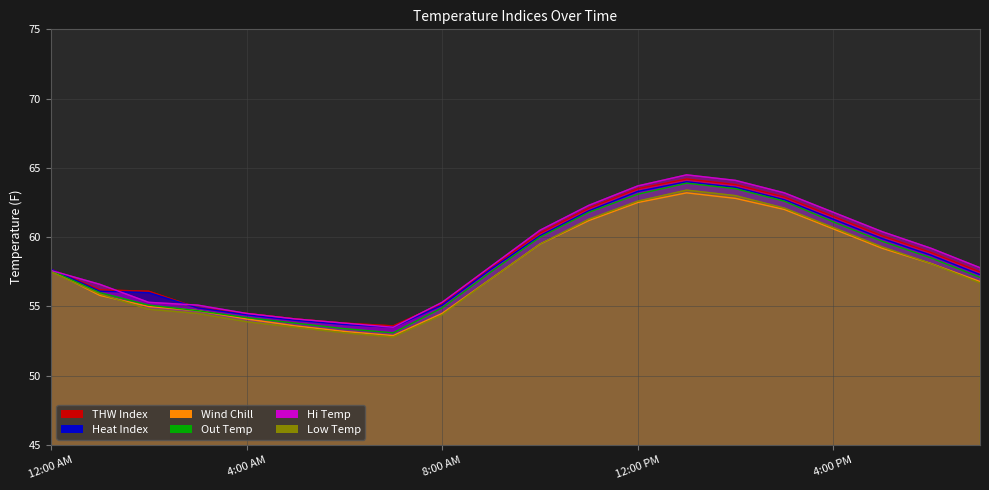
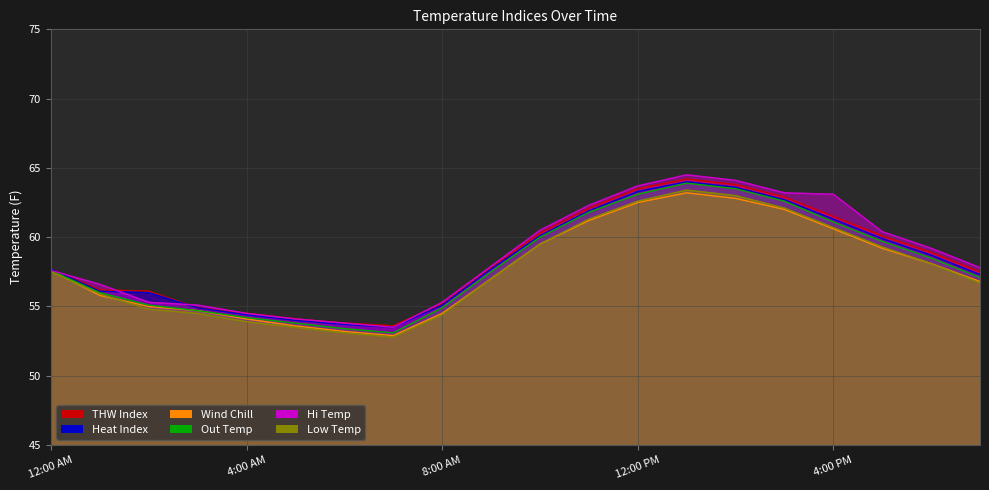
  {
    "THW Index": {
      "12:00 PM": 63.5,
      "4:00 PM": 61.5
    },
    "Heat Index": {
      "12:00 PM": 63.3,
      "4:00 PM": 61.3
    },
    "Out Temp": {
      "8:00 AM": 54.9,
      "12:00 PM": 63.1,
      "4:00 PM": 61.1
    },
    "Hi Temp": {
      "12:00 PM": 63.7,
-     "4:00 PM": 61.8
+     "4:00 PM": 63.1
    },
    "Low Temp": {
      "4:00 AM": 53.9
    }
  }
